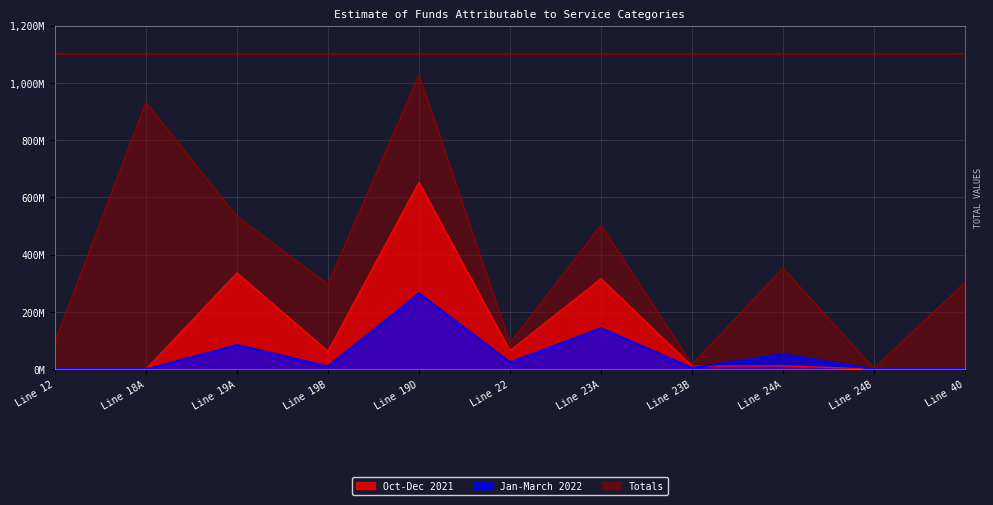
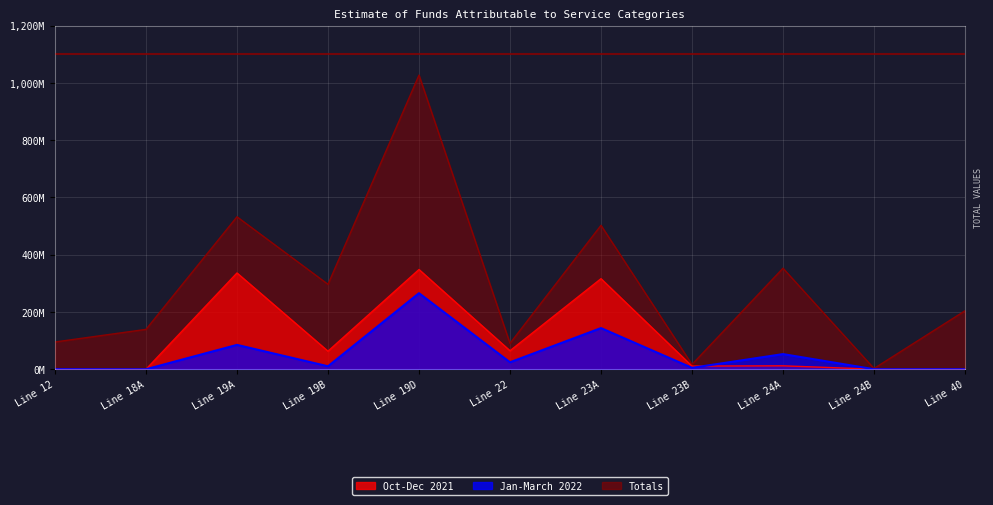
  {
    "Totals": {
      "Line 12": "100,000,000",
-     "Line 18A": "930,000,000",
+     "Line 18A": "140,000,000",
      "Line 19A": "530,000,000",
      "Line 19B": "300,000,000",
      "Line 19D": "1,030,000,000",
      "Line 22": "90,000,000",
      "Line 23A": "500,000,000",
      "Line 24A": "350,000,000",
-     "Line 40": "300,000,000"
+     "Line 40": "200,000,000"
    },
    "Oct-Dec 2021": {
      "Line 19A": "340,000,000",
      "Line 19B": "60,000,000",
-     "Line 19D": "650,000,000",
+     "Line 19D": "350,000,000",
      "Line 22": "60,000,000",
      "Line 23A": "320,000,000",
      "Line 24A": "10,000,000"
    },
    "Jan-March 2022": {
      "Line 19A": "90,000,000",
      "Line 19B": "10,000,000",
      "Line 19D": "270,000,000",
      "Line 22": "20,000,000",
      "Line 23A": "140,000,000",
      "Line 24A": "50,000,000"
    }
  }
